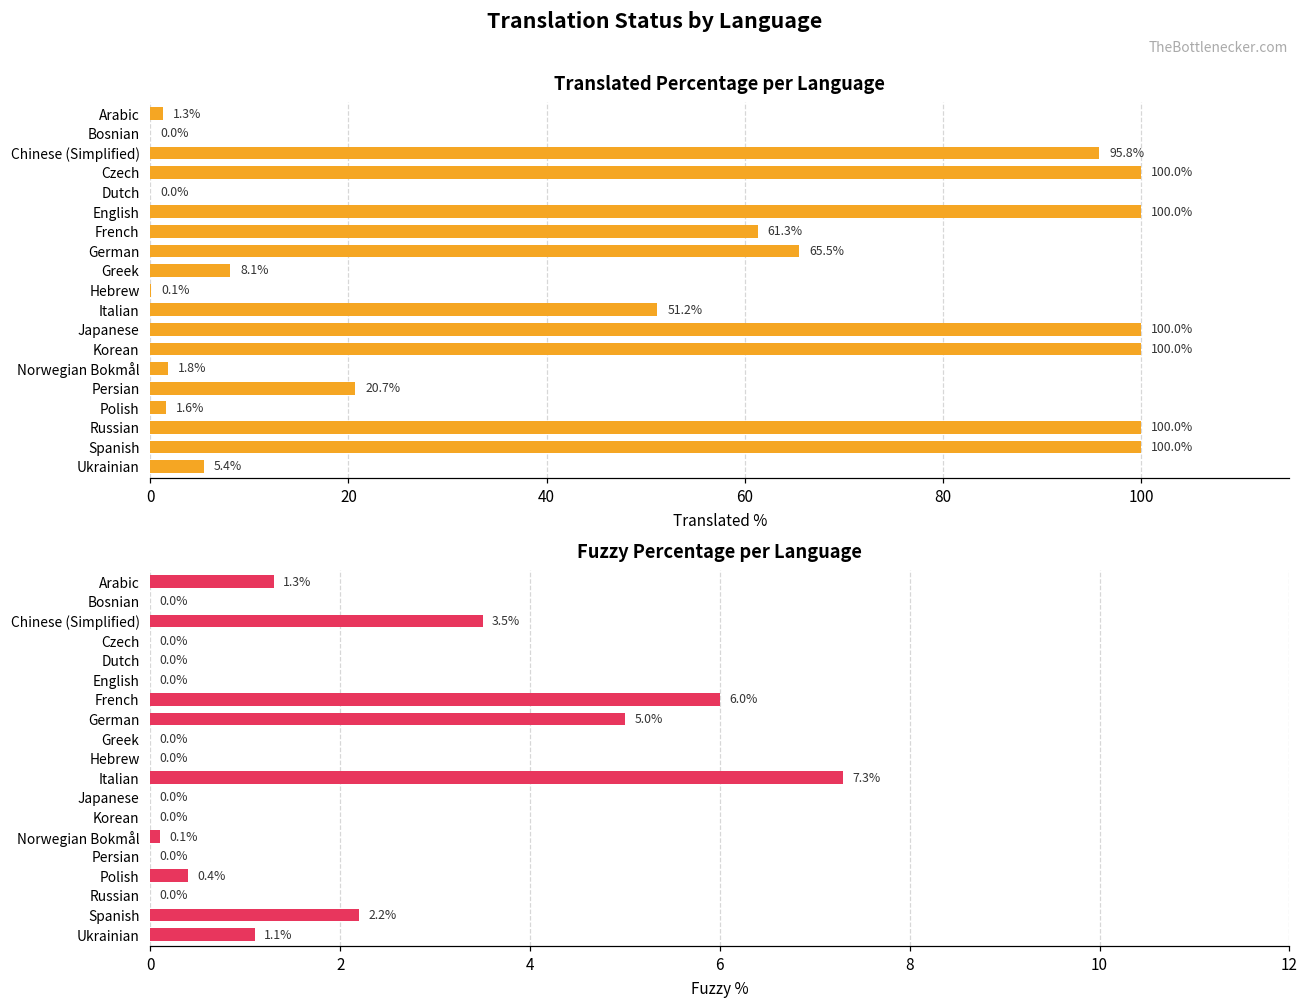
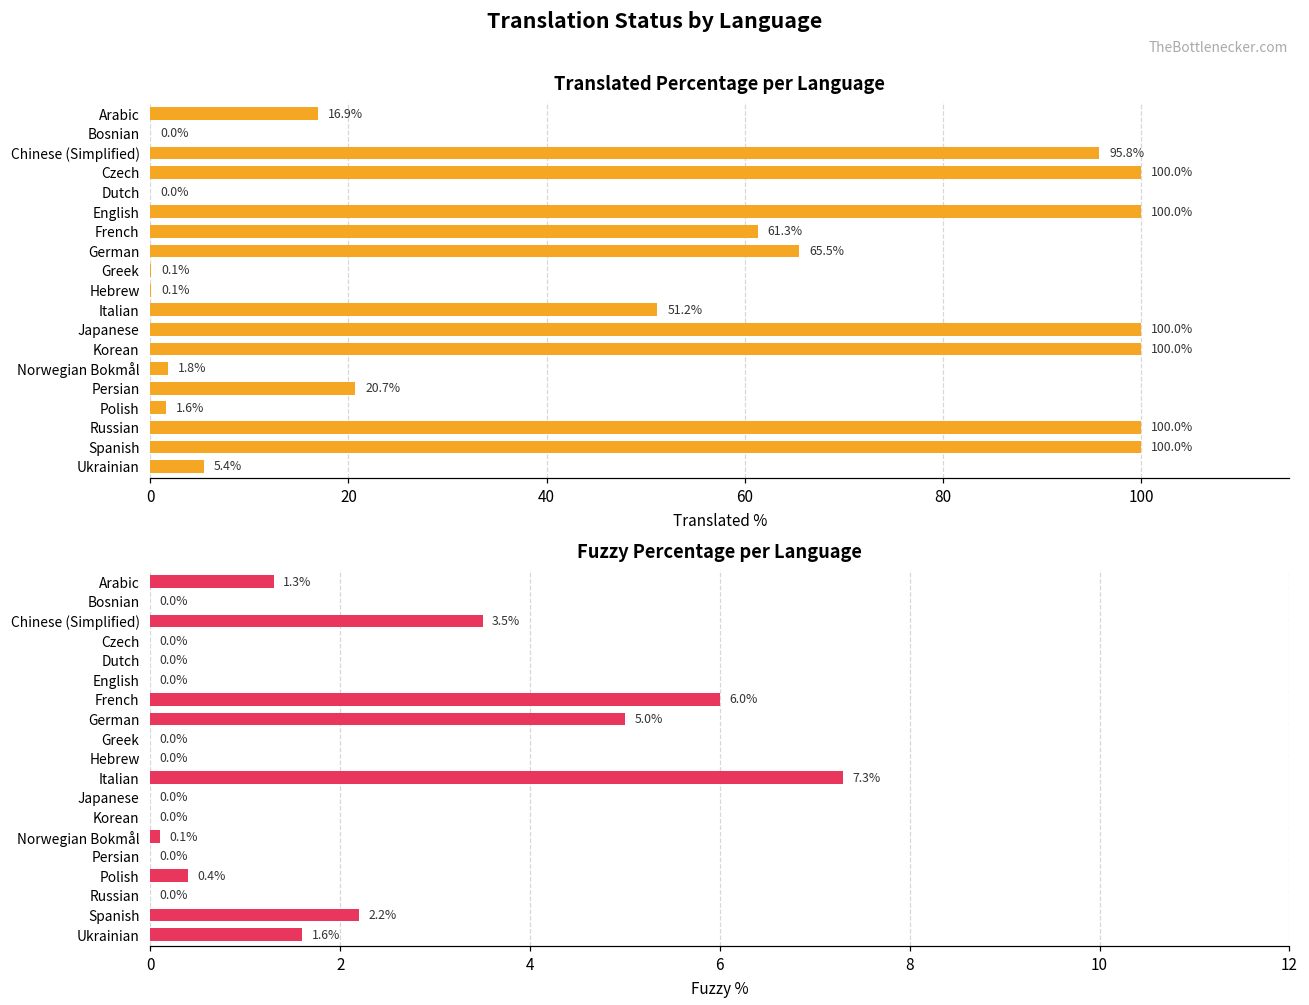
  {
    "Translated Percentage per Language": {
-     "Arabic": "1.3%",
+     "Arabic": "16.9%",
      "Bosnian": "0.0%",
      "Chinese (Simplified)": "95.8%",
      "Czech": "100.0%",
      "Dutch": "0.0%",
      "English": "100.0%",
      "French": "61.3%",
      "German": "65.5%",
-     "Greek": "8.1%",
+     "Greek": "0.1%",
      "Hebrew": "0.1%",
      "Italian": "51.2%",
      "Japanese": "100.0%",
      "Korean": "100.0%",
      "Norwegian Bokmål": "1.8%",
      "Persian": "20.7%",
      "Polish": "1.6%",
      "Russian": "100.0%",
      "Spanish": "100.0%",
      "Ukrainian": "5.4%"
    },
    "Fuzzy Percentage per Language": {
      "Arabic": "1.3%",
      "Bosnian": "0.0%",
      "Chinese (Simplified)": "3.5%",
      "Czech": "0.0%",
      "Dutch": "0.0%",
      "English": "0.0%",
      "French": "6.0%",
      "German": "5.0%",
      "Greek": "0.0%",
      "Hebrew": "0.0%",
      "Italian": "7.3%",
      "Japanese": "0.0%",
      "Korean": "0.0%",
      "Norwegian Bokmål": "0.1%",
      "Persian": "0.0%",
      "Polish": "0.4%",
      "Russian": "0.0%",
      "Spanish": "2.2%",
-     "Ukrainian": "1.1%"
+     "Ukrainian": "1.6%"
    }
  }
